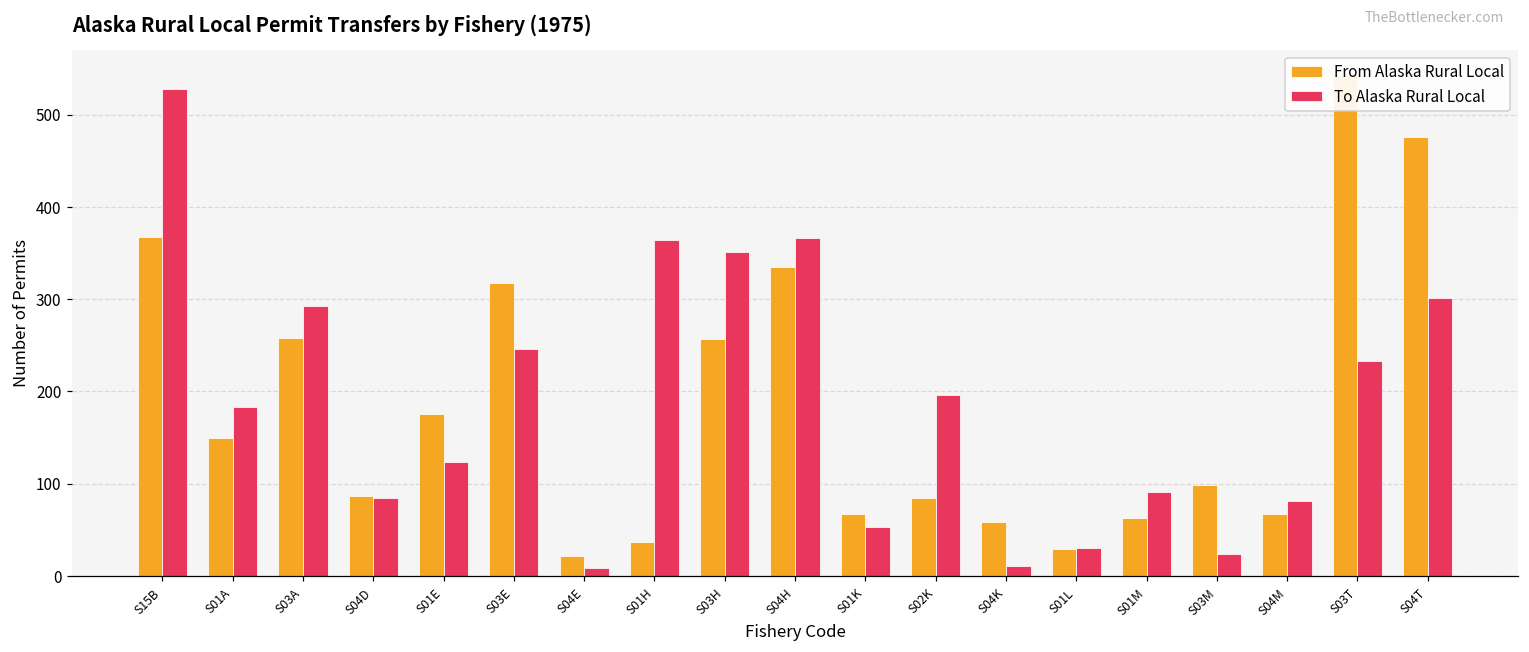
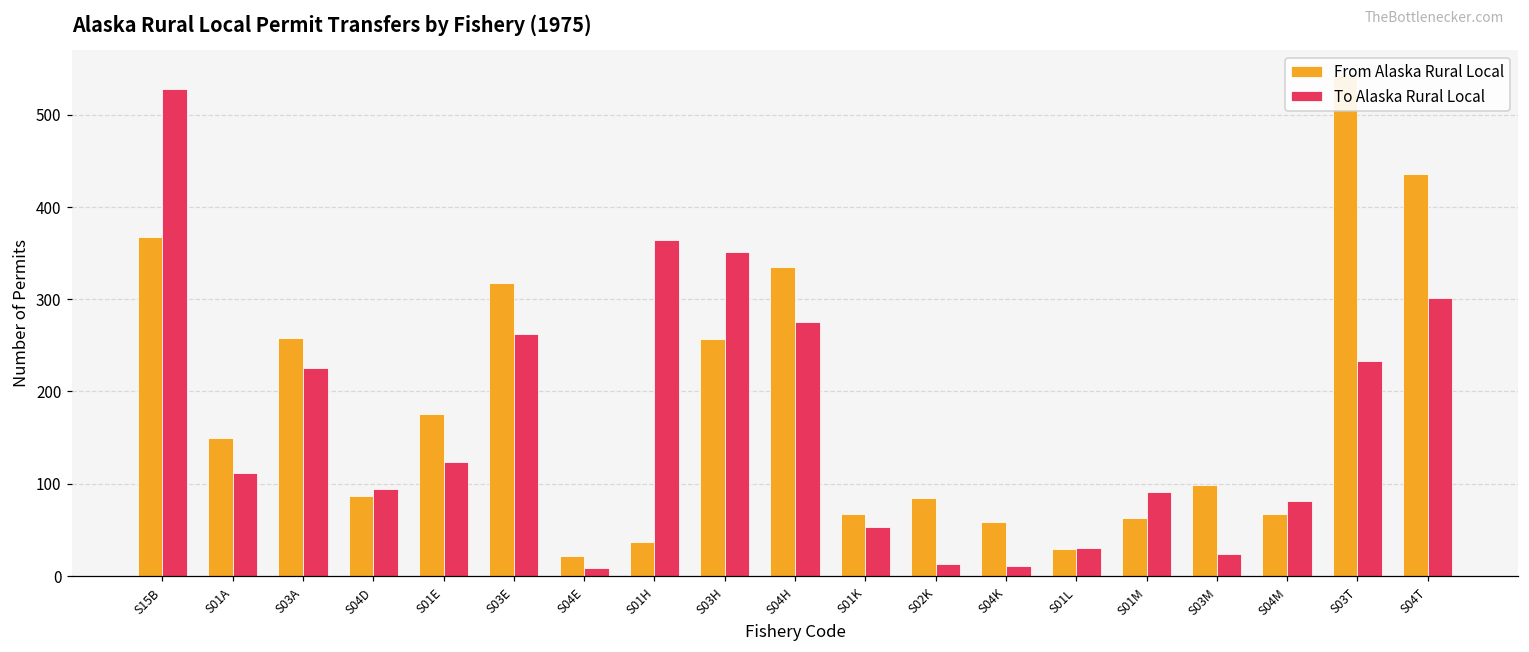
  {
    "From Alaska Rural Local": {
      "S15B": 370,
      "S01A": 150,
      "S03A": 260,
      "S04D": 90,
      "S01E": 180,
      "S03E": 320,
      "S04E": 20,
      "S01H": 40,
      "S03H": 260,
      "S04H": 340,
      "S01K": 70,
      "S02K": 80,
      "S04K": 60,
      "S01L": 30,
      "S01M": 60,
      "S03M": 100,
      "S04M": 70,
-     "S04T": 480
+     "S04T": 440
    },
    "To Alaska Rural Local": {
      "S15B": 530,
-     "S01A": 180,
-     "S03A": 290,
-     "S04D": 80,
+     "S01A": 110,
+     "S03A": 230,
+     "S04D": 90,
      "S01E": 120,
-     "S03E": 250,
+     "S03E": 260,
      "S04E": 10,
      "S01H": 360,
      "S03H": 350,
-     "S04H": 370,
+     "S04H": 280,
      "S01K": 50,
-     "S02K": 200,
+     "S02K": 10,
      "S04K": 10,
      "S01L": 30,
      "S01M": 90,
      "S03M": 20,
      "S04M": 80,
      "S03T": 230,
      "S04T": 300
    }
  }
